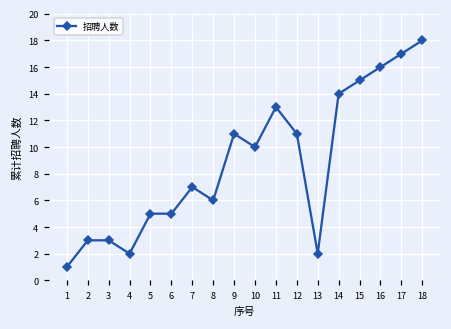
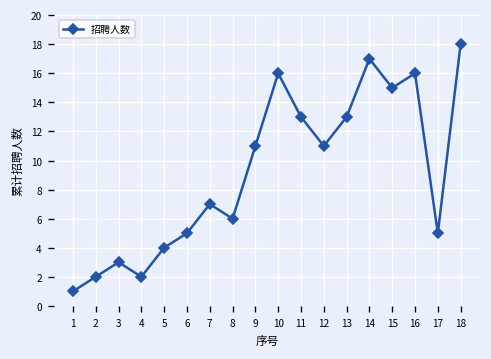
  {
    "1": 1,
-   "2": 3,
+   "2": 2,
    "3": 3,
    "4": 2,
-   "5": 5,
+   "5": 4,
    "6": 5,
    "7": 7,
    "8": 6,
    "9": 11,
-   "10": 10,
+   "10": 16,
    "11": 13,
    "12": 11,
-   "13": 2,
-   "14": 14,
+   "13": 13,
+   "14": 17,
    "15": 15,
    "16": 16,
-   "17": 17,
+   "17": 5,
    "18": 18
  }
